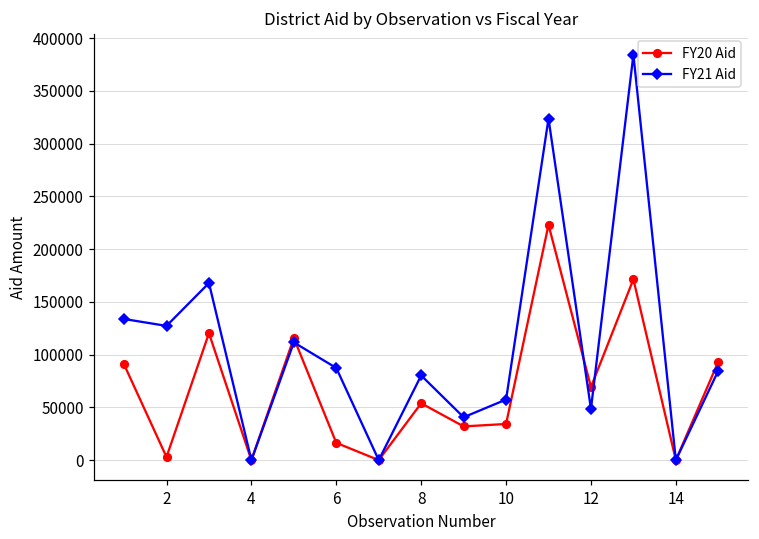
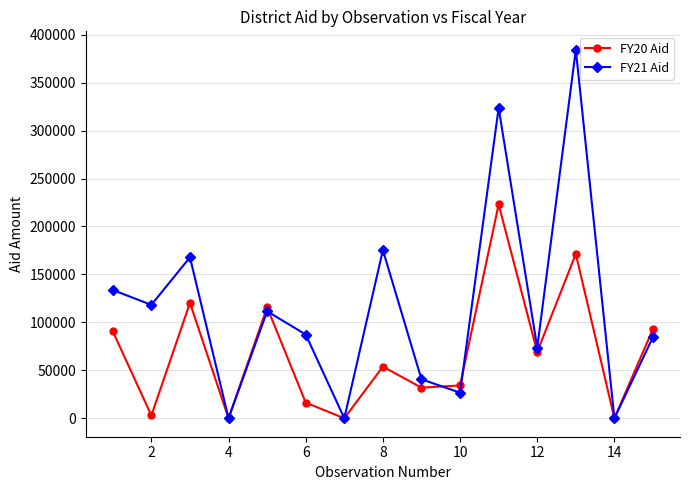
  {
    "FY20 Aid": {
      "2": 0,
      "6": 20000,
      "8": 50000,
      "10": 30000,
      "12": 70000
    },
    "FY21 Aid": {
-     "2": 130000,
+     "2": 120000,
      "6": 90000,
-     "8": 80000,
-     "10": 60000,
-     "12": 50000
+     "8": 180000,
+     "10": 30000,
+     "12": 70000
    }
  }
